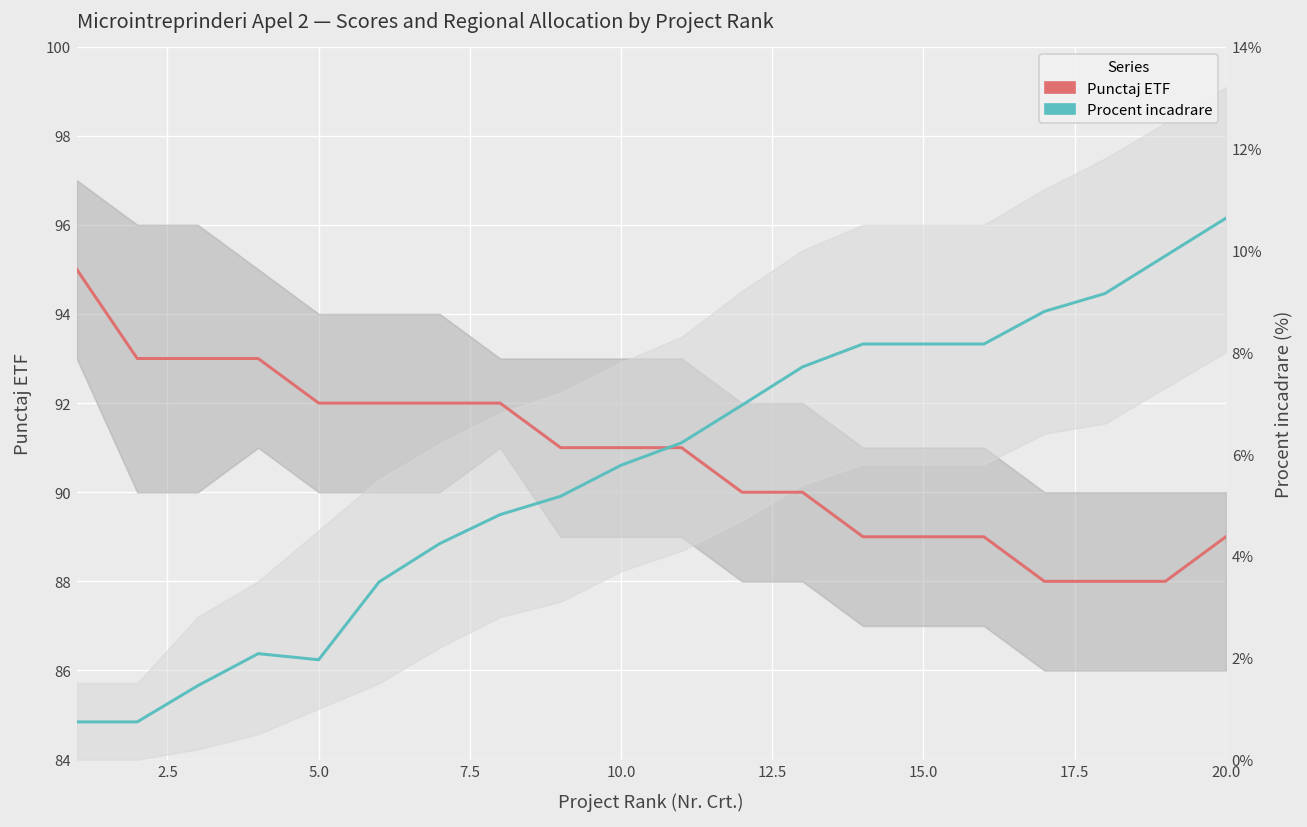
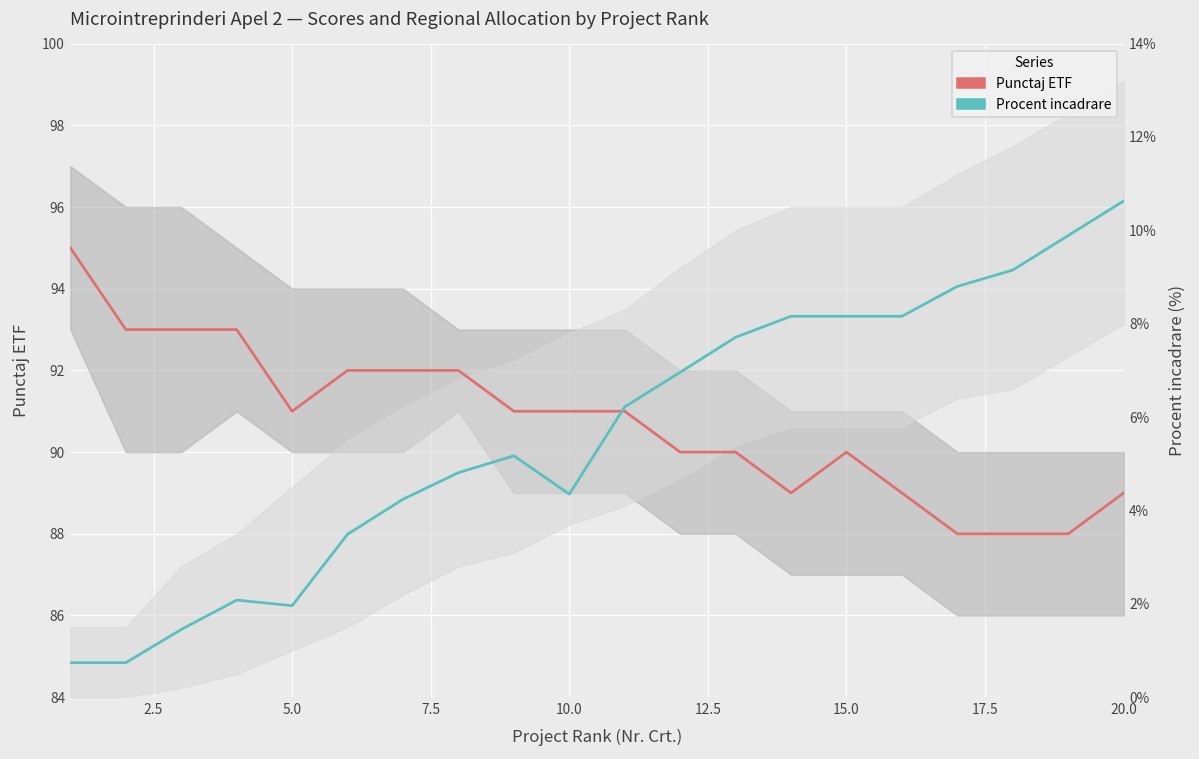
  {
    "Punctaj ETF": {
-     "5.0": 92,
+     "5.0": 91,
      "10.0": 91,
-     "15.0": 89,
+     "15.0": 90,
      "20.0": 89
    },
    "Procent incadrare": {
      "5.0": 86.2,
-     "10.0": 90.6,
+     "10.0": 89.0,
      "15.0": 93.3,
      "20.0": 96.1
    }
  }
